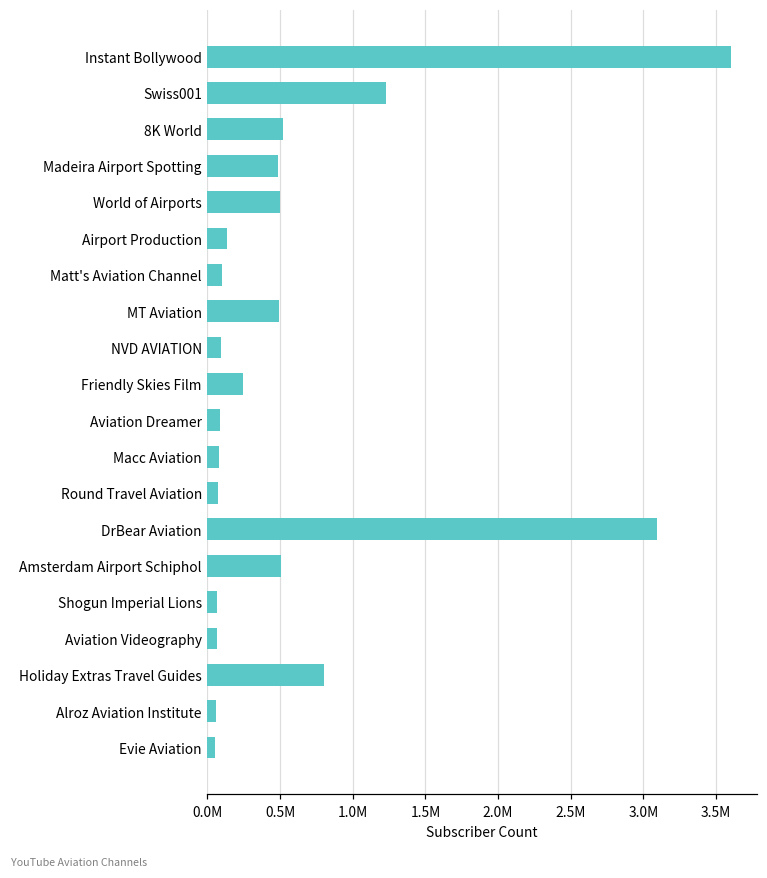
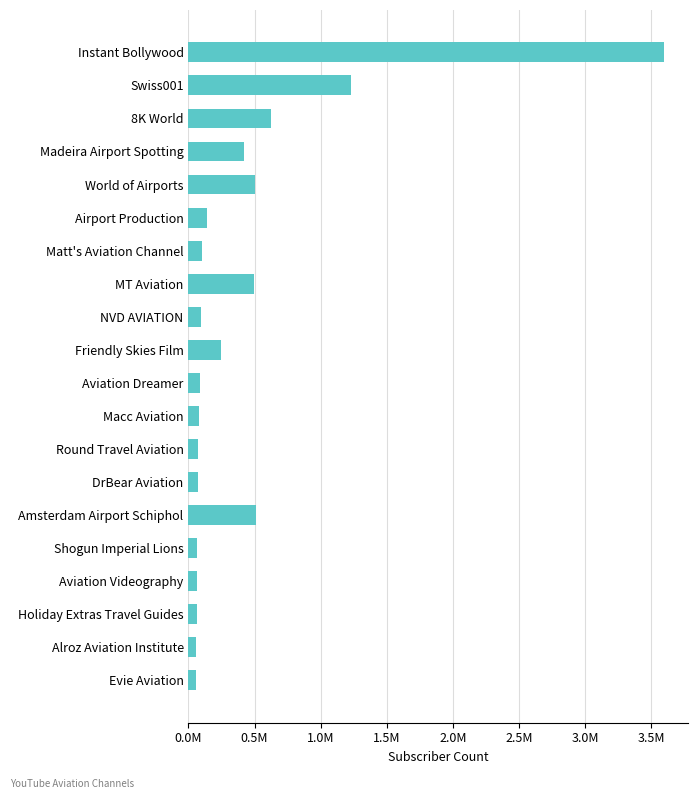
  {
    "Instant Bollywood": 3600000,
    "Swiss001": 1230000,
-   "8K World": 520000,
-   "Madeira Airport Spotting": 490000,
+   "8K World": 630000,
+   "Madeira Airport Spotting": 420000,
    "World of Airports": 500000,
    "Airport Production": 140000,
    "Matt's Aviation Channel": 100000,
    "MT Aviation": 490000,
    "NVD AVIATION": 90000,
    "Friendly Skies Film": 250000,
    "Aviation Dreamer": 90000,
    "Macc Aviation": 80000,
    "Round Travel Aviation": 70000,
-   "DrBear Aviation": 3090000,
+   "DrBear Aviation": 70000,
    "Amsterdam Airport Schiphol": 510000,
    "Shogun Imperial Lions": 60000,
    "Aviation Videography": 60000,
-   "Holiday Extras Travel Guides": 810000,
+   "Holiday Extras Travel Guides": 60000,
    "Alroz Aviation Institute": 60000,
    "Evie Aviation": 60000
  }
